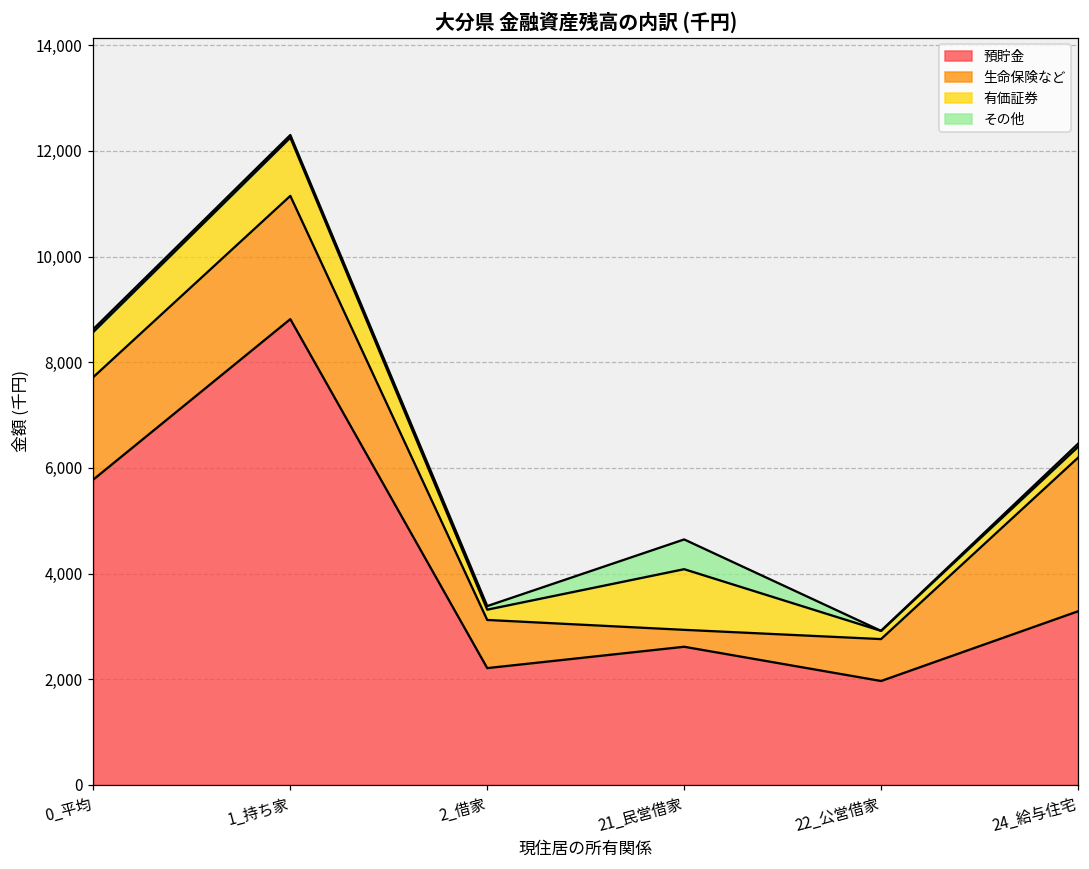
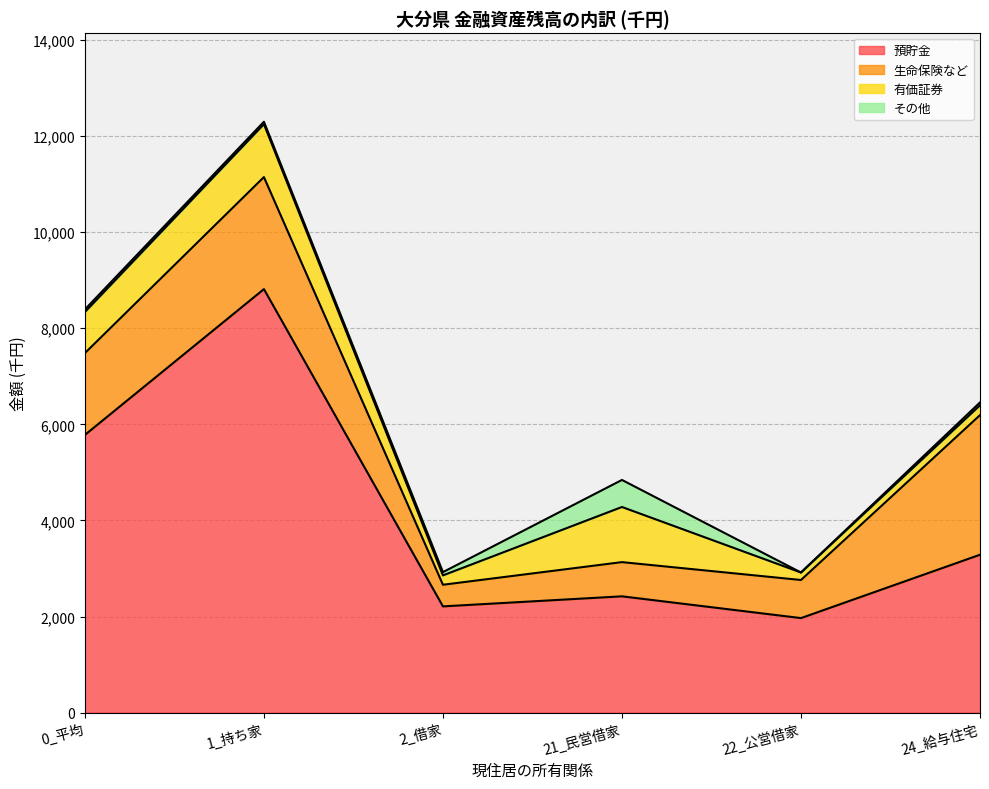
  {
    "預貯金": {
      "0_平均": "5,800",
      "1_持ち家": "8,800",
      "2_借家": "2,200",
-     "21_民営借家": "2,600",
+     "21_民営借家": "2,400",
      "22_公営借家": "2,000",
      "24_給与住宅": "3,300"
    },
    "生命保険など": {
-     "0_平均": "1,900",
+     "0_平均": "1,700",
      "1_持ち家": "2,300",
-     "2_借家": "900",
-     "21_民営借家": "300",
+     "2_借家": "500",
+     "21_民営借家": "700",
      "22_公営借家": "800",
      "24_給与住宅": "2,900"
    },
    "有価証券": {
      "0_平均": "900",
      "2_借家": "200",
      "21_民営借家": "1,100",
      "24_給与住宅": "200"
    },
    "その他": {
      "0_平均": "100",
      "2_借家": "100",
      "21_民営借家": "600",
      "24_給与住宅": "100"
    }
  }
